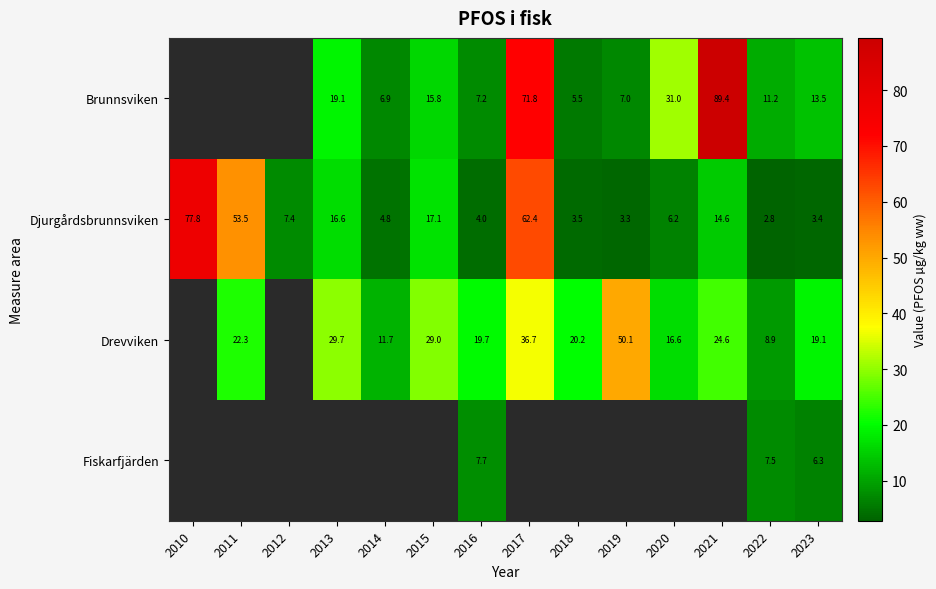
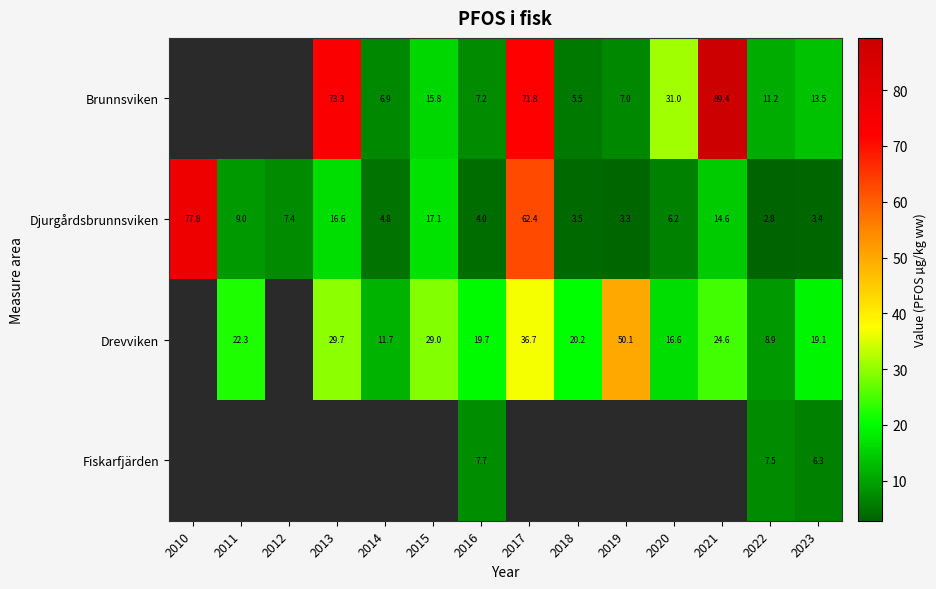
  {
    "Brunnsviken": {
-     "2013": 19.1,
+     "2013": 73.3,
      "2014": 6.9,
      "2015": 15.8,
      "2016": 7.2,
      "2017": 71.8,
      "2018": 5.5,
      "2019": 7.0,
      "2020": 31.0,
      "2021": 89.4,
      "2022": 11.2,
      "2023": 13.5
    },
    "Djurgårdsbrunnsviken": {
      "2010": 77.8,
-     "2011": 53.5,
+     "2011": 9.0,
      "2012": 7.4,
      "2013": 16.6,
      "2014": 4.8,
      "2015": 17.1,
      "2016": 4.0,
      "2017": 62.4,
      "2018": 3.5,
      "2019": 3.3,
      "2020": 6.2,
      "2021": 14.6,
      "2022": 2.8,
      "2023": 3.4
    },
    "Drevviken": {
      "2011": 22.3,
      "2013": 29.7,
      "2014": 11.7,
      "2015": 29.0,
      "2016": 19.7,
      "2017": 36.7,
      "2018": 20.2,
      "2019": 50.1,
      "2020": 16.6,
      "2021": 24.6,
      "2022": 8.9,
      "2023": 19.1
    },
    "Fiskarfjärden": {
      "2016": 7.7,
      "2022": 7.5,
      "2023": 6.3
    }
  }
